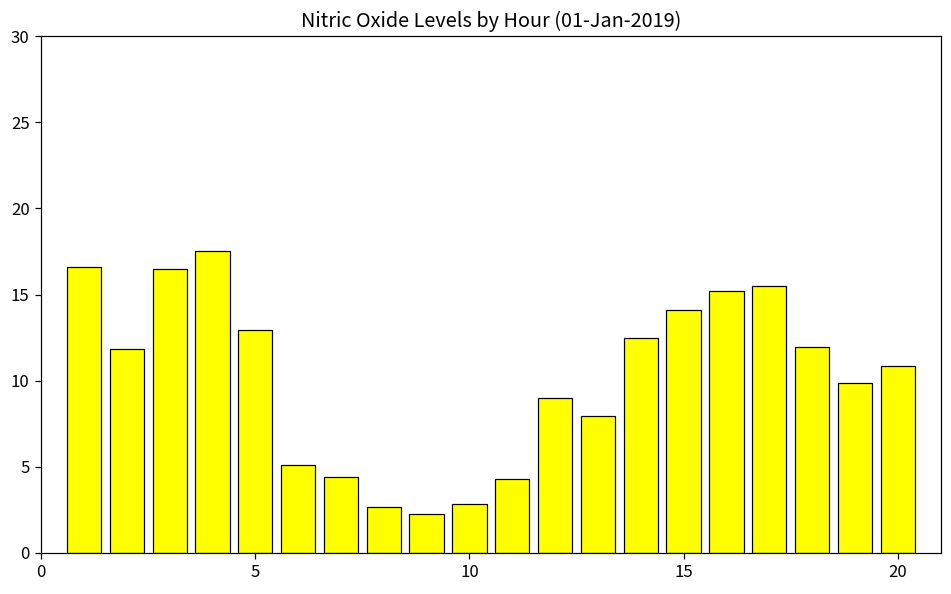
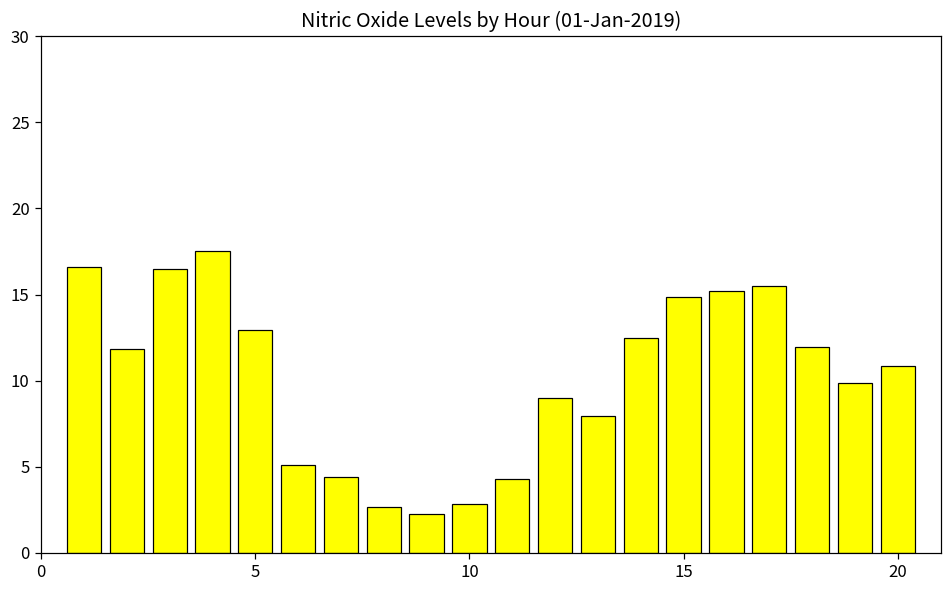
  {
    "5": 13.0,
    "10": 2.8,
-   "15": 14.1,
+   "15": 14.8,
    "20": 10.8
  }
